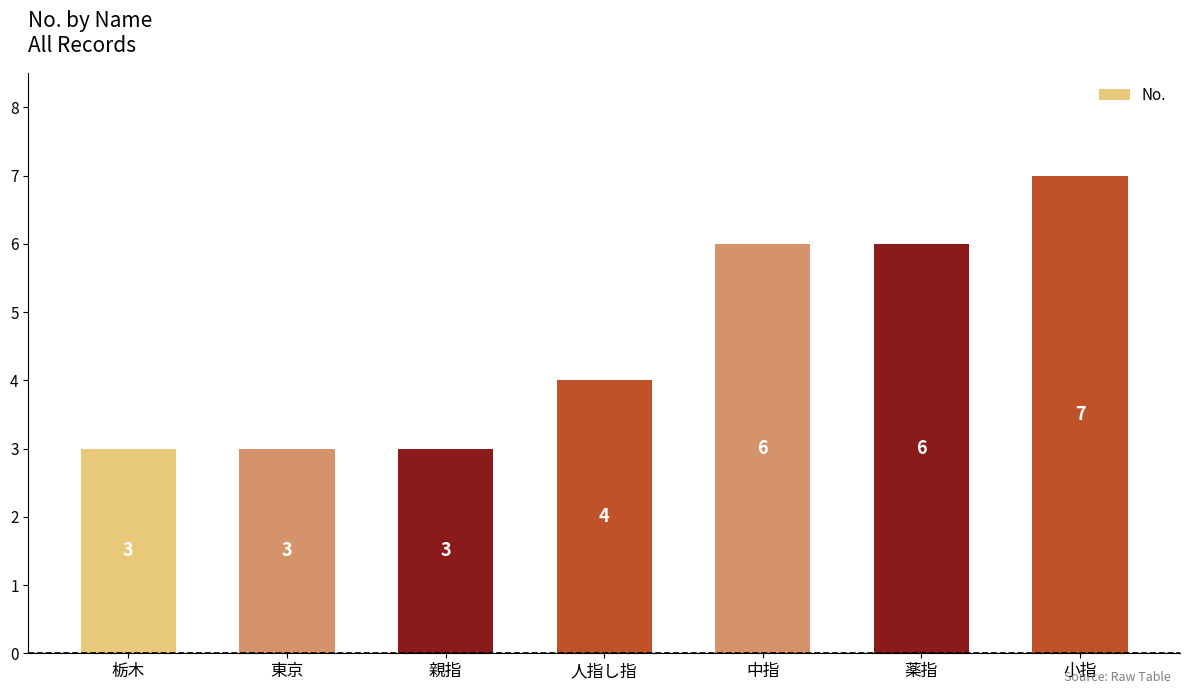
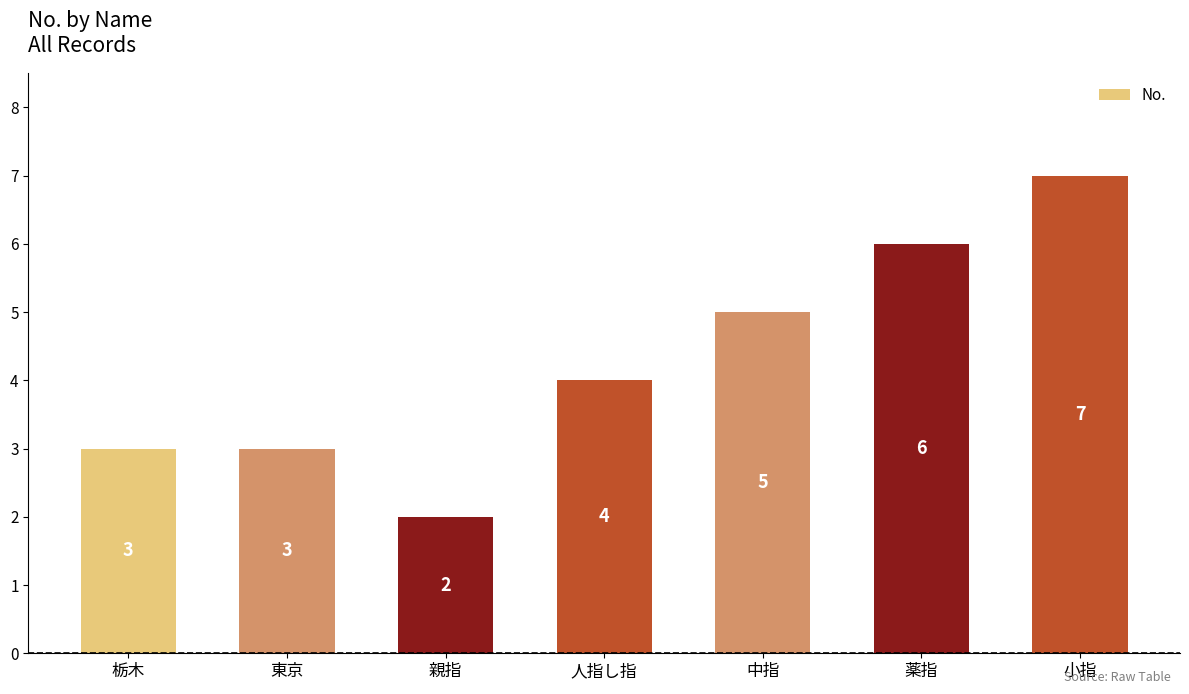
  {
    "栃木": 3,
    "東京": 3,
-   "親指": 3,
+   "親指": 2,
    "人指し指": 4,
-   "中指": 6,
+   "中指": 5,
    "薬指": 6,
    "小指": 7
  }
